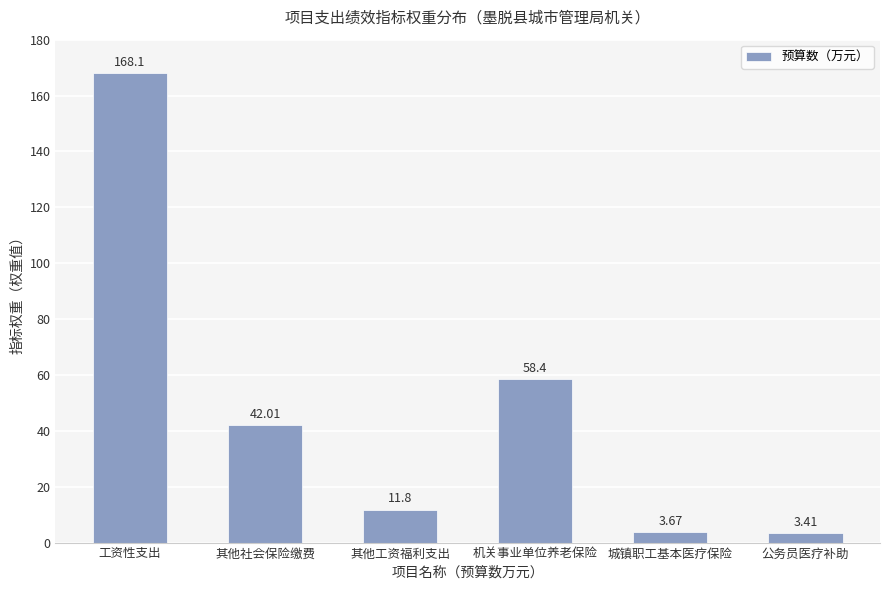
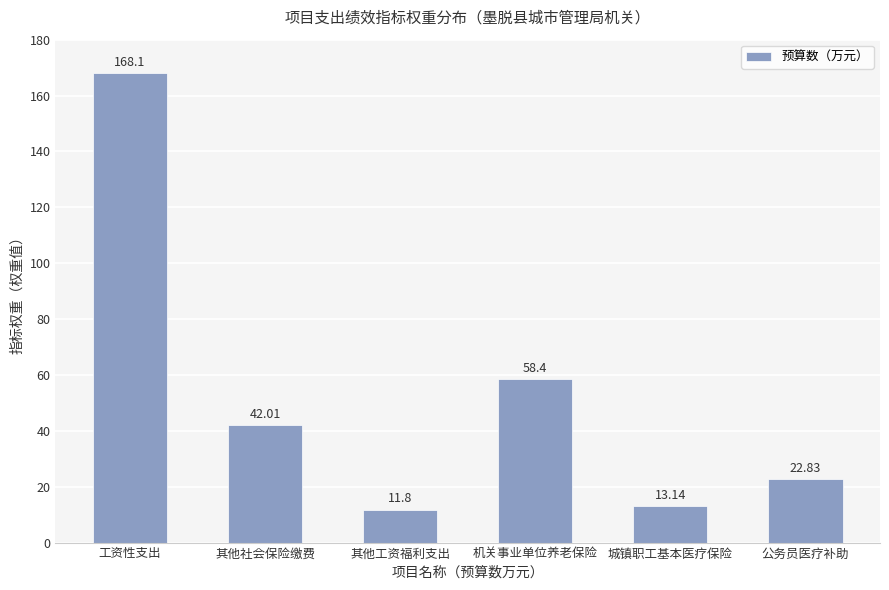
  {
    "工资性支出": 168.1,
    "其他社会保险缴费": 42.01,
    "其他工资福利支出": 11.8,
    "机关事业单位养老保险": 58.4,
-   "城镇职工基本医疗保险": 3.67,
-   "公务员医疗补助": 3.41
+   "城镇职工基本医疗保险": 13.14,
+   "公务员医疗补助": 22.83
  }
